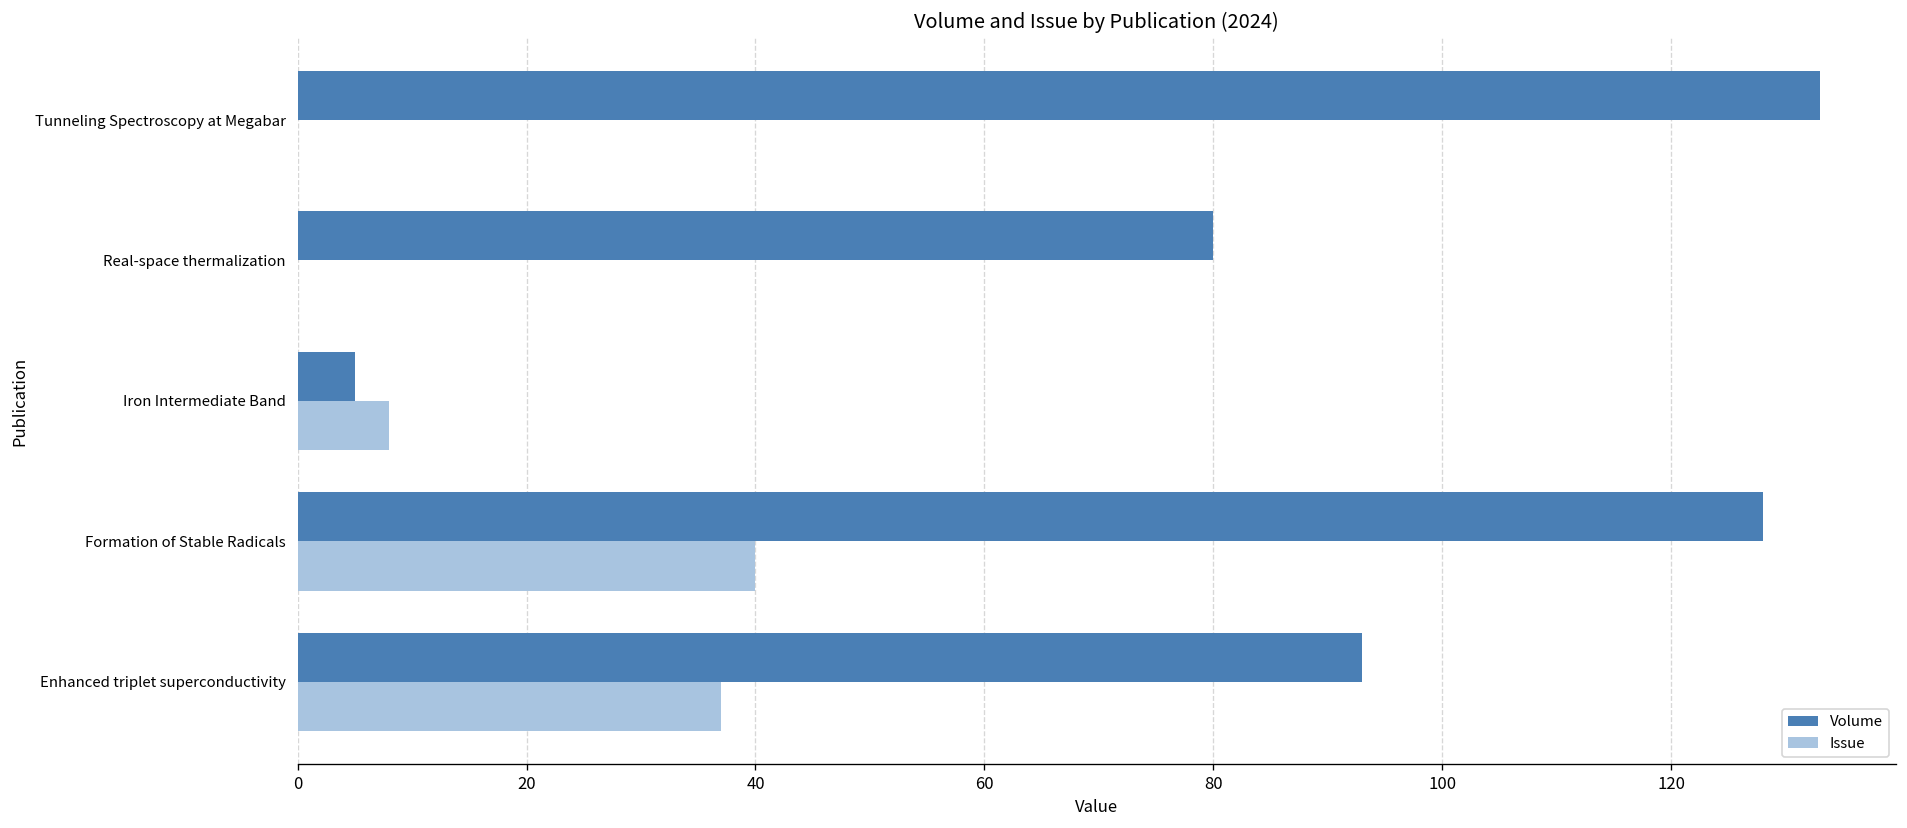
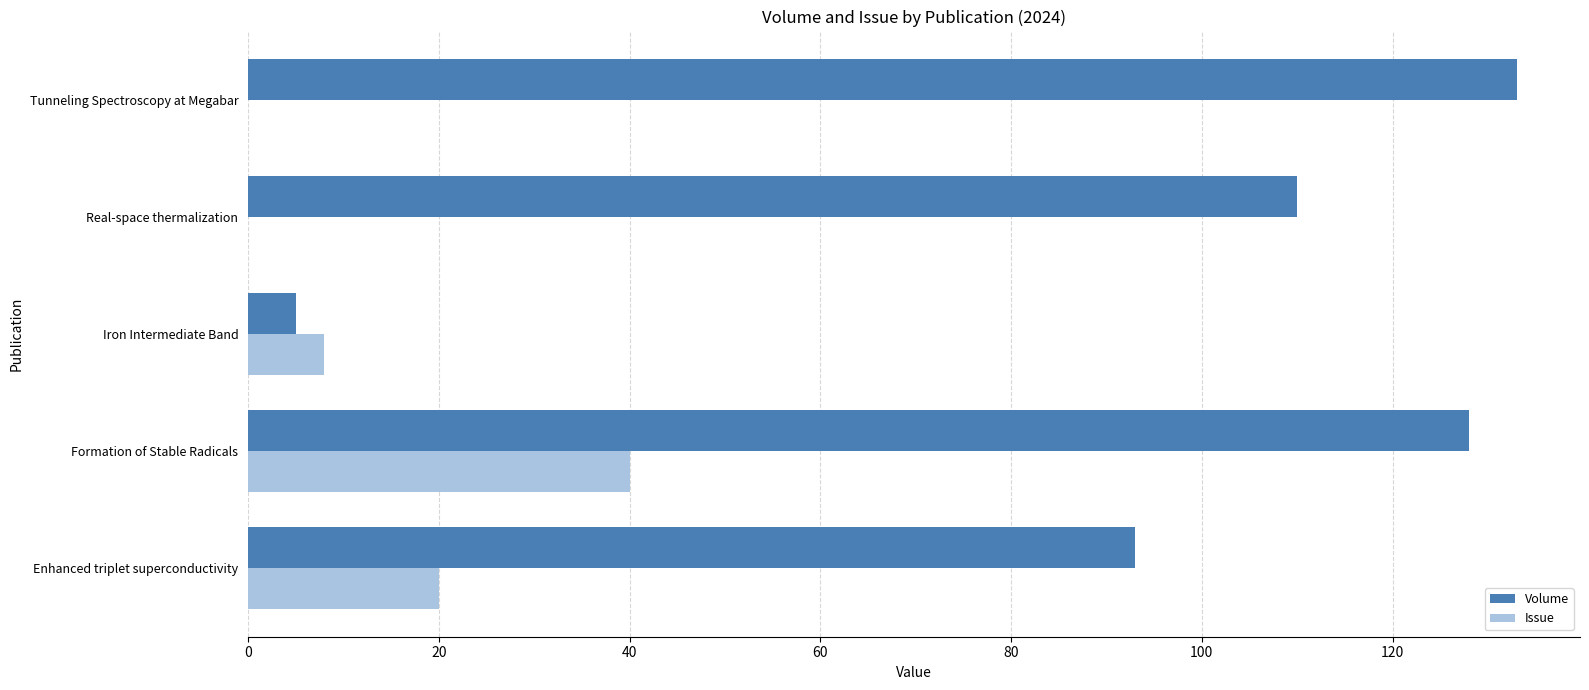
  {
    "Volume": {
      "Tunneling Spectroscopy at Megabar": 133,
-     "Real-space thermalization": 80,
+     "Real-space thermalization": 110,
      "Iron Intermediate Band": 5,
      "Formation of Stable Radicals": 128,
      "Enhanced triplet superconductivity": 93
    },
    "Issue": {
      "Tunneling Spectroscopy at Megabar": 0,
      "Real-space thermalization": 0,
      "Iron Intermediate Band": 8,
      "Formation of Stable Radicals": 40,
-     "Enhanced triplet superconductivity": 37
+     "Enhanced triplet superconductivity": 20
    }
  }
